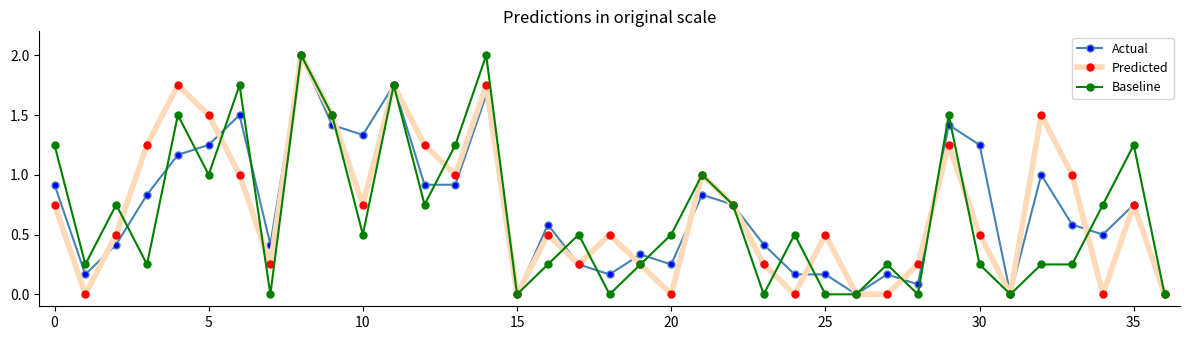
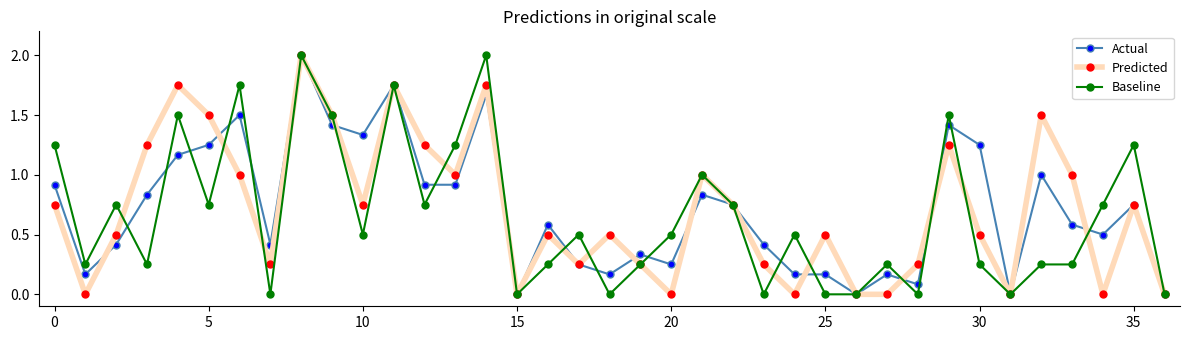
  {
    "Actual": {
      "0": 0.92,
      "5": 1.25,
      "10": 1.33,
      "20": 0.25,
      "25": 0.17,
      "30": 1.25
    },
    "Predicted": {
      "0": 0.75,
      "5": 1.50,
      "10": 0.75,
      "20": 0.00,
      "25": 0.50,
      "30": 0.50
    },
    "Baseline": {
      "0": 1.25,
-     "5": 1.00,
+     "5": 0.75,
      "10": 0.50,
      "20": 0.50,
      "25": 0.00,
      "30": 0.25,
      "35": 1.25
    }
  }
